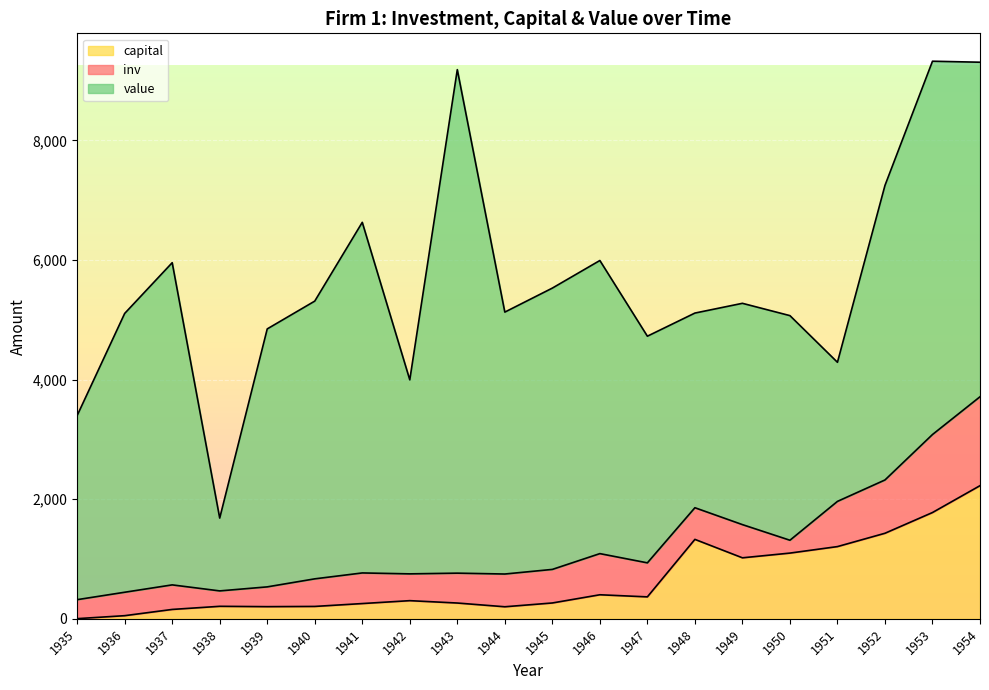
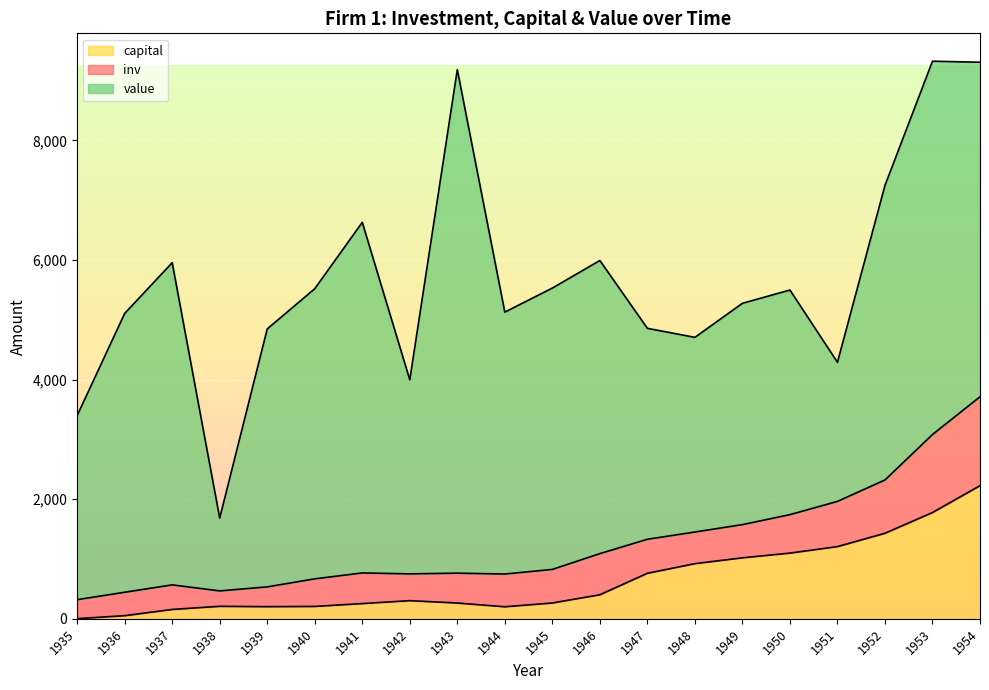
  {
    "capital": {
      "1935": "0",
      "1936": "100",
      "1937": "200",
      "1938": "200",
      "1939": "200",
      "1940": "200",
      "1941": "300",
      "1942": "300",
      "1943": "300",
      "1944": "200",
      "1945": "300",
      "1946": "400",
-     "1947": "400",
-     "1948": "1,300",
+     "1947": "800",
+     "1948": "900",
      "1949": "1,000",
      "1950": "1,100",
      "1951": "1,200",
      "1952": "1,400",
      "1953": "1,800",
      "1954": "2,200"
    },
    "inv": {
      "1935": "300",
      "1936": "400",
      "1937": "400",
      "1938": "300",
      "1939": "300",
      "1940": "500",
      "1941": "500",
      "1942": "400",
      "1943": "500",
      "1944": "500",
      "1945": "600",
      "1946": "700",
      "1947": "600",
      "1948": "500",
      "1949": "600",
-     "1950": "200",
+     "1950": "600",
      "1951": "800",
      "1952": "900",
      "1953": "1,300",
      "1954": "1,500"
    },
    "value": {
      "1935": "3,100",
      "1936": "4,700",
      "1937": "5,400",
      "1938": "1,200",
      "1939": "4,300",
-     "1940": "4,600",
+     "1940": "4,900",
      "1941": "5,900",
      "1942": "3,200",
      "1943": "8,400",
      "1944": "4,400",
      "1945": "4,700",
      "1946": "4,900",
-     "1947": "3,800",
+     "1947": "3,500",
      "1948": "3,300",
      "1949": "3,700",
      "1950": "3,800",
      "1951": "2,300",
      "1952": "4,900",
      "1953": "6,200",
      "1954": "5,600"
    }
  }
